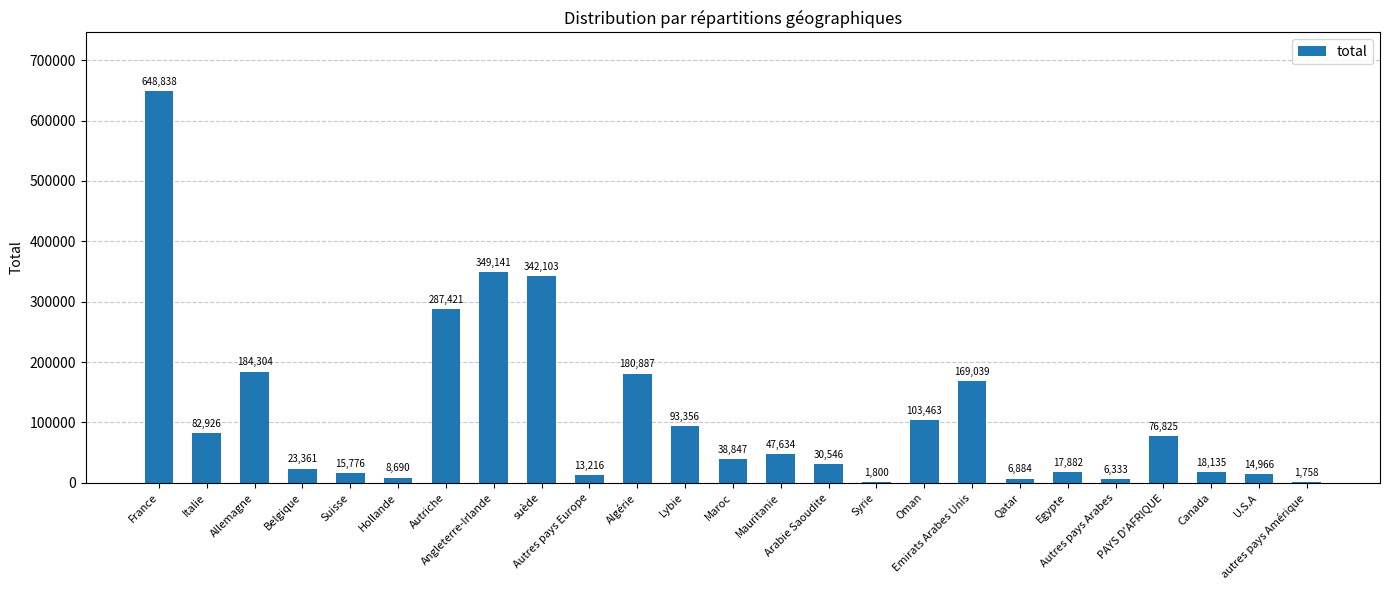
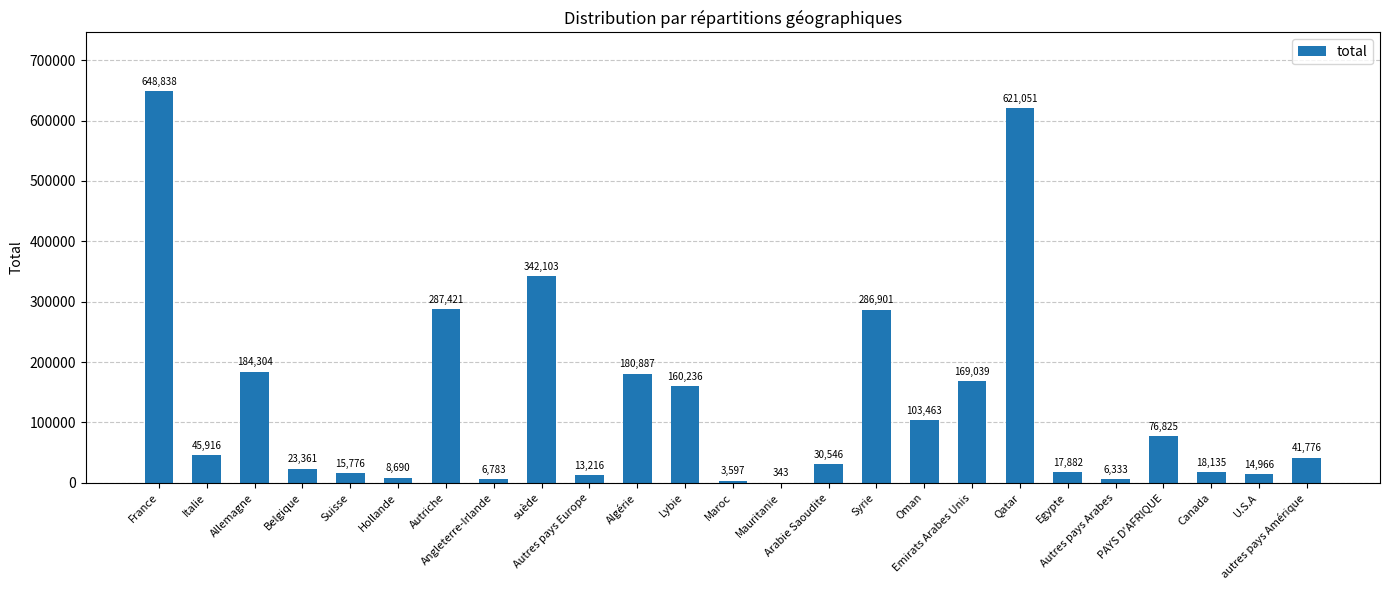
  {
    "France": "648,838",
-   "Italie": "82,926",
+   "Italie": "45,916",
    "Allemagne": "184,304",
    "Belgique": "23,361",
    "Suisse": "15,776",
    "Hollande": "8,690",
    "Autriche": "287,421",
-   "Angleterre-Irlande": "349,141",
+   "Angleterre-Irlande": "6,783",
    "suède": "342,103",
    "Autres pays Europe": "13,216",
    "Algérie": "180,887",
-   "Lybie": "93,356",
-   "Maroc": "38,847",
-   "Mauritanie": "47,634",
+   "Lybie": "160,236",
+   "Maroc": "3,597",
+   "Mauritanie": "343",
    "Arabie Saoudite": "30,546",
-   "Syrie": "1,800",
+   "Syrie": "286,901",
    "Oman": "103,463",
    "Emirats Arabes Unis": "169,039",
-   "Qatar": "6,884",
+   "Qatar": "621,051",
    "Egypte": "17,882",
    "Autres pays Arabes": "6,333",
    "PAYS D'AFRIQUE": "76,825",
    "Canada": "18,135",
    "U.S.A": "14,966",
-   "autres pays Amérique": "1,758"
+   "autres pays Amérique": "41,776"
  }
